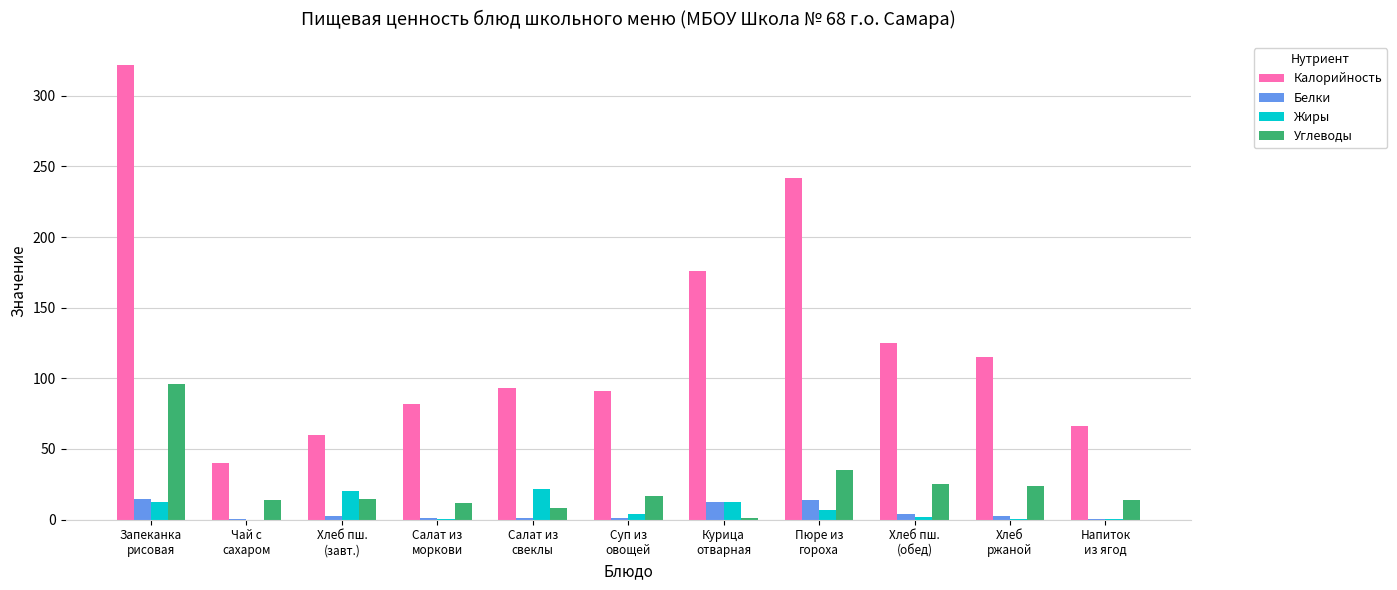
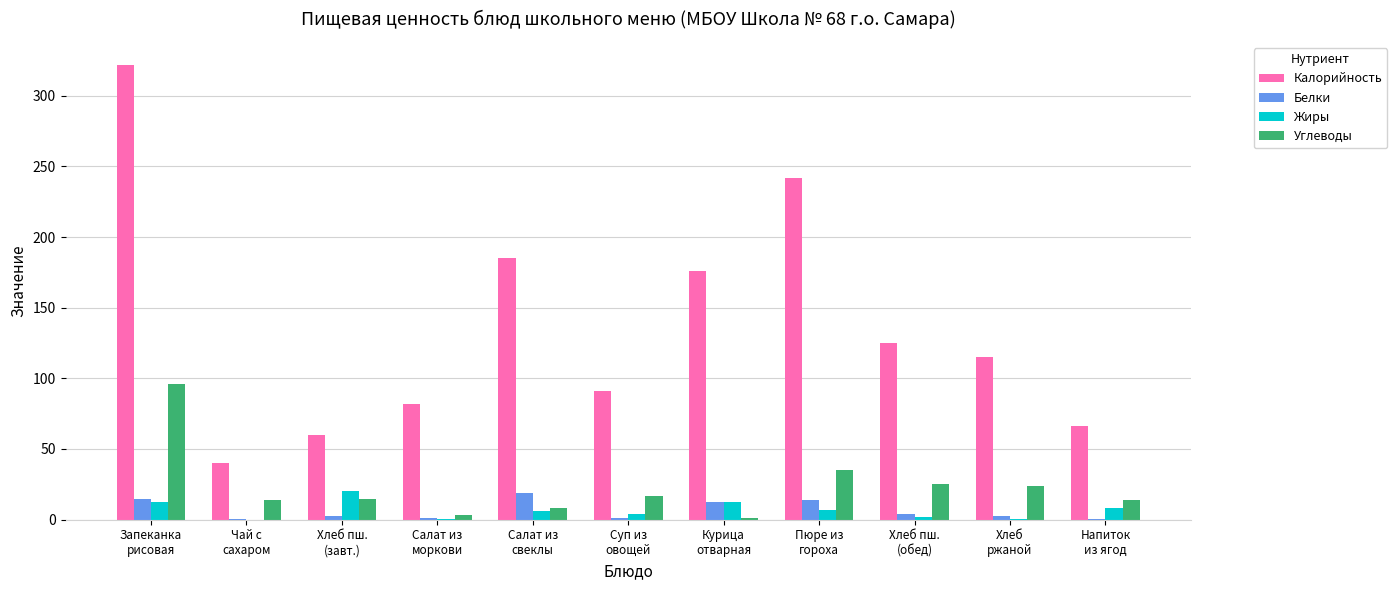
  {
    "Калорийность": {
      "Запеканка рисовая": 322,
      "Чай с сахаром": 40,
      "Хлеб пш. (завт.)": 60,
      "Салат из моркови": 82,
-     "Салат из свеклы": 93,
+     "Салат из свеклы": 185,
      "Суп из овощей": 91,
      "Курица отварная": 176,
      "Пюре из гороха": 242,
      "Хлеб пш. (обед)": 125,
      "Хлеб ржаной": 115,
      "Напиток из ягод": 66
    },
    "Белки": {
      "Запеканка рисовая": 14,
      "Хлеб пш. (завт.)": 2,
-     "Салат из свеклы": 1,
+     "Салат из свеклы": 19,
      "Курица отварная": 13,
      "Пюре из гороха": 14,
      "Хлеб пш. (обед)": 4,
      "Хлеб ржаной": 3
    },
    "Жиры": {
      "Запеканка рисовая": 13,
      "Чай с сахаром": 0,
      "Хлеб пш. (завт.)": 20,
-     "Салат из свеклы": 22,
+     "Салат из свеклы": 6,
      "Суп из овощей": 4,
      "Курица отварная": 12,
      "Пюре из гороха": 7,
-     "Напиток из ягод": 0
+     "Напиток из ягод": 9
    },
    "Углеводы": {
      "Запеканка рисовая": 96,
      "Чай с сахаром": 14,
      "Хлеб пш. (завт.)": 15,
-     "Салат из моркови": 11,
+     "Салат из моркови": 3,
      "Салат из свеклы": 8,
      "Суп из овощей": 17,
      "Пюре из гороха": 35,
      "Хлеб пш. (обед)": 25,
      "Хлеб ржаной": 24,
      "Напиток из ягод": 14
    }
  }
